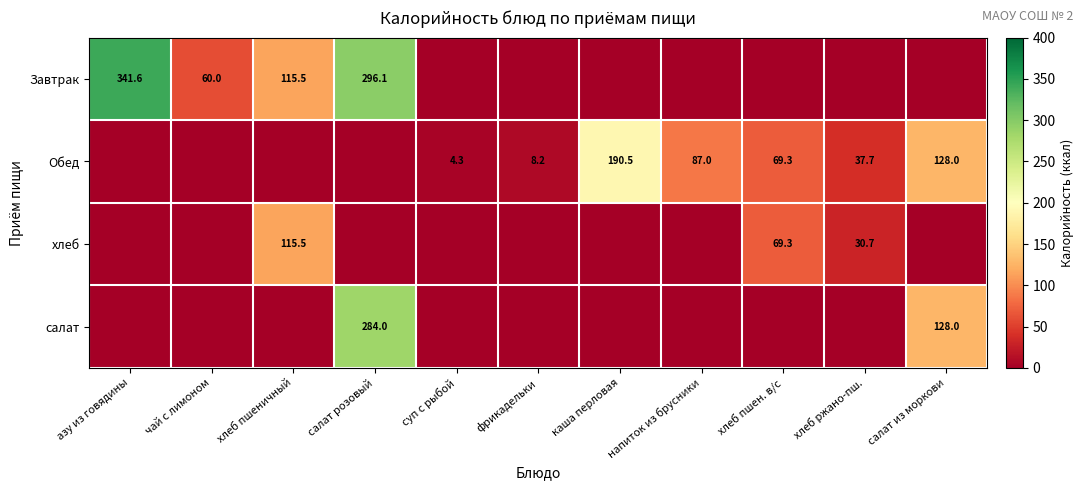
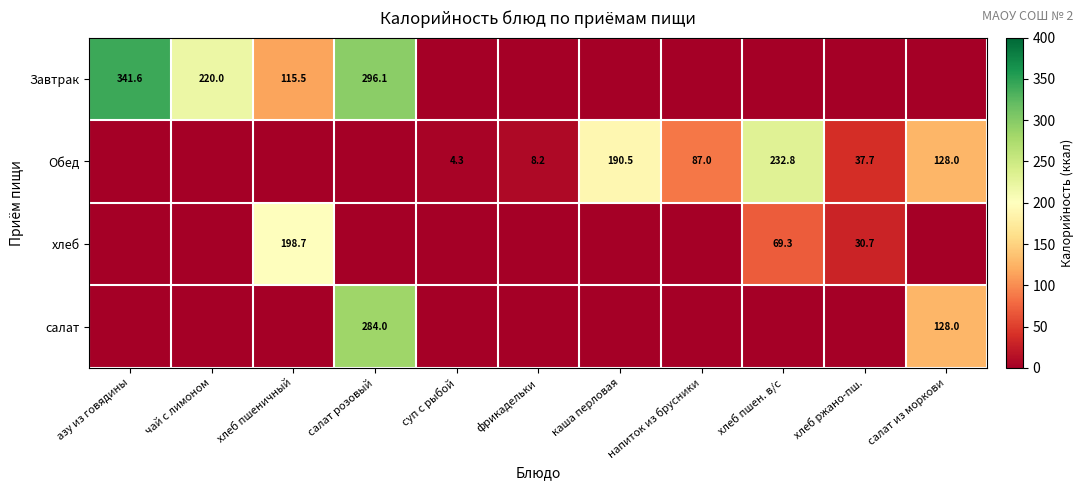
  {
    "Завтрак": {
      "азу из говядины": 341.6,
-     "чай с лимоном": 60.0,
+     "чай с лимоном": 220.0,
      "хлеб пшеничный": 115.5,
      "салат розовый": 296.1
    },
    "Обед": {
      "суп с рыбой": 4.3,
      "фрикадельки": 8.2,
      "каша перловая": 190.5,
      "напиток из брусники": 87.0,
-     "хлеб пшен. в/с": 69.3,
+     "хлеб пшен. в/с": 232.8,
      "хлеб ржано-пш.": 37.7,
      "салат из моркови": 128.0
    },
    "хлеб": {
-     "хлеб пшеничный": 115.5,
+     "хлеб пшеничный": 198.7,
      "хлеб пшен. в/с": 69.3,
      "хлеб ржано-пш.": 30.7
    },
    "салат": {
      "салат розовый": 284.0,
      "салат из моркови": 128.0
    }
  }
